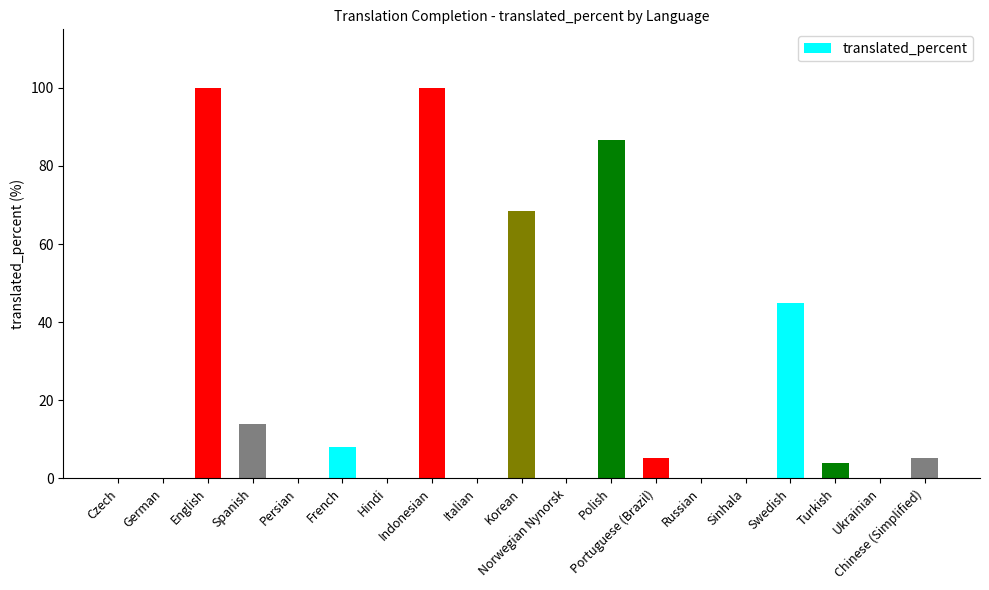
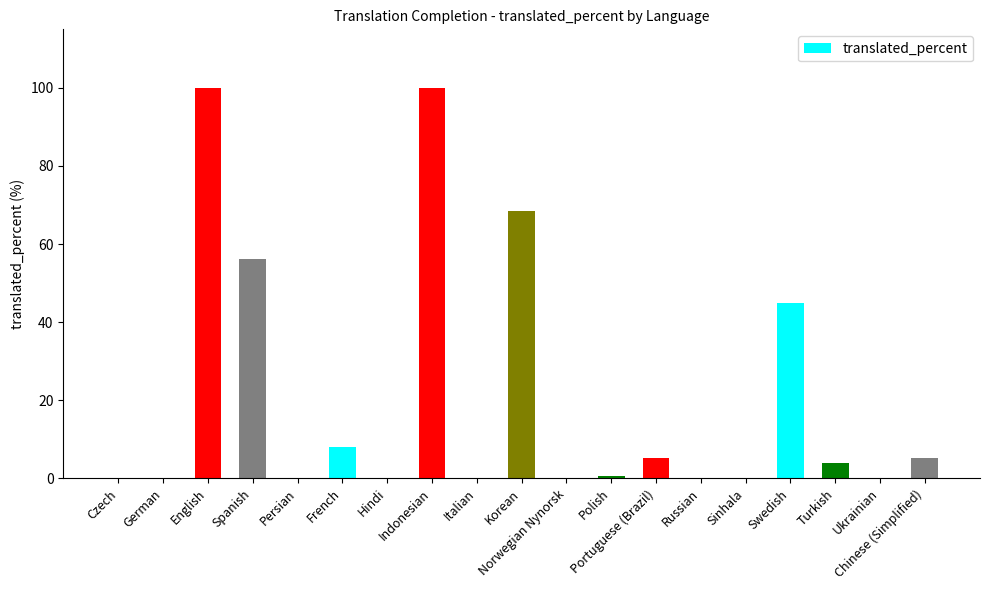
  {
    "Czech": 0,
    "German": 0,
    "English": 100,
-   "Spanish": 14,
+   "Spanish": 56,
    "Persian": 0,
    "French": 8,
    "Hindi": 0,
    "Indonesian": 100,
    "Italian": 0,
    "Korean": 68,
    "Norwegian Nynorsk": 0,
-   "Polish": 87,
+   "Polish": 1,
    "Portuguese (Brazil)": 5,
    "Russian": 0,
    "Sinhala": 0,
    "Swedish": 45,
    "Turkish": 4,
    "Ukrainian": 0,
    "Chinese (Simplified)": 5
  }
